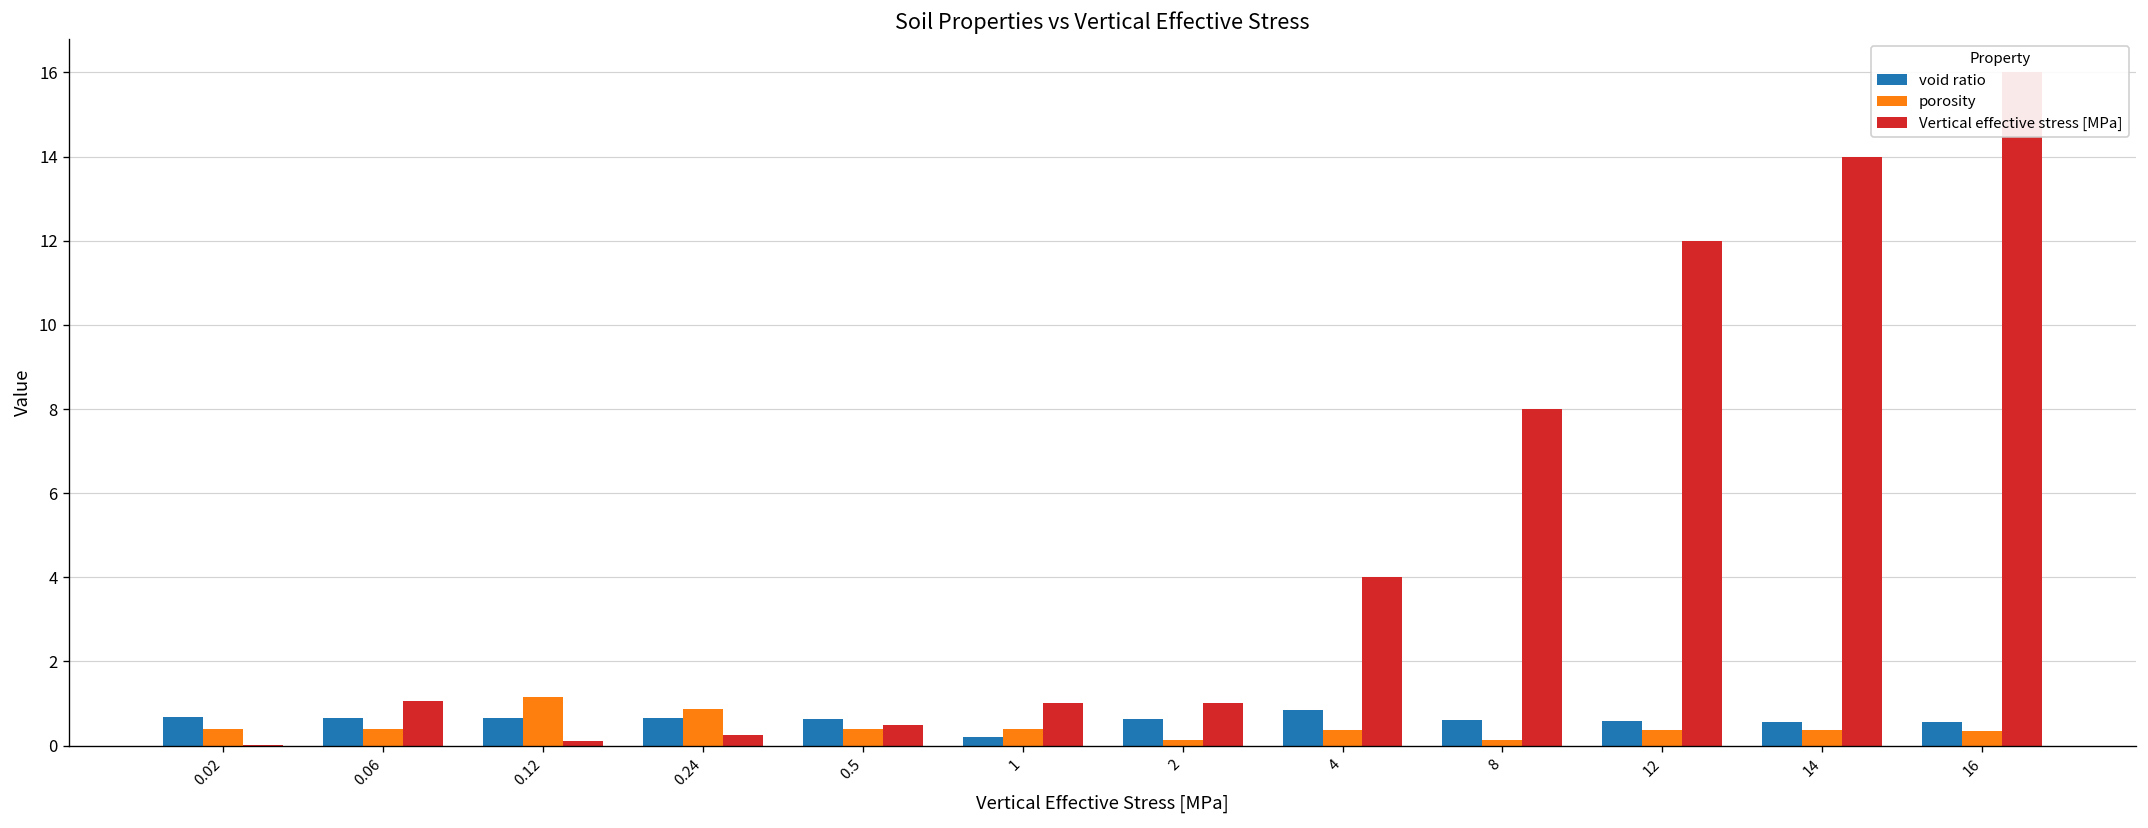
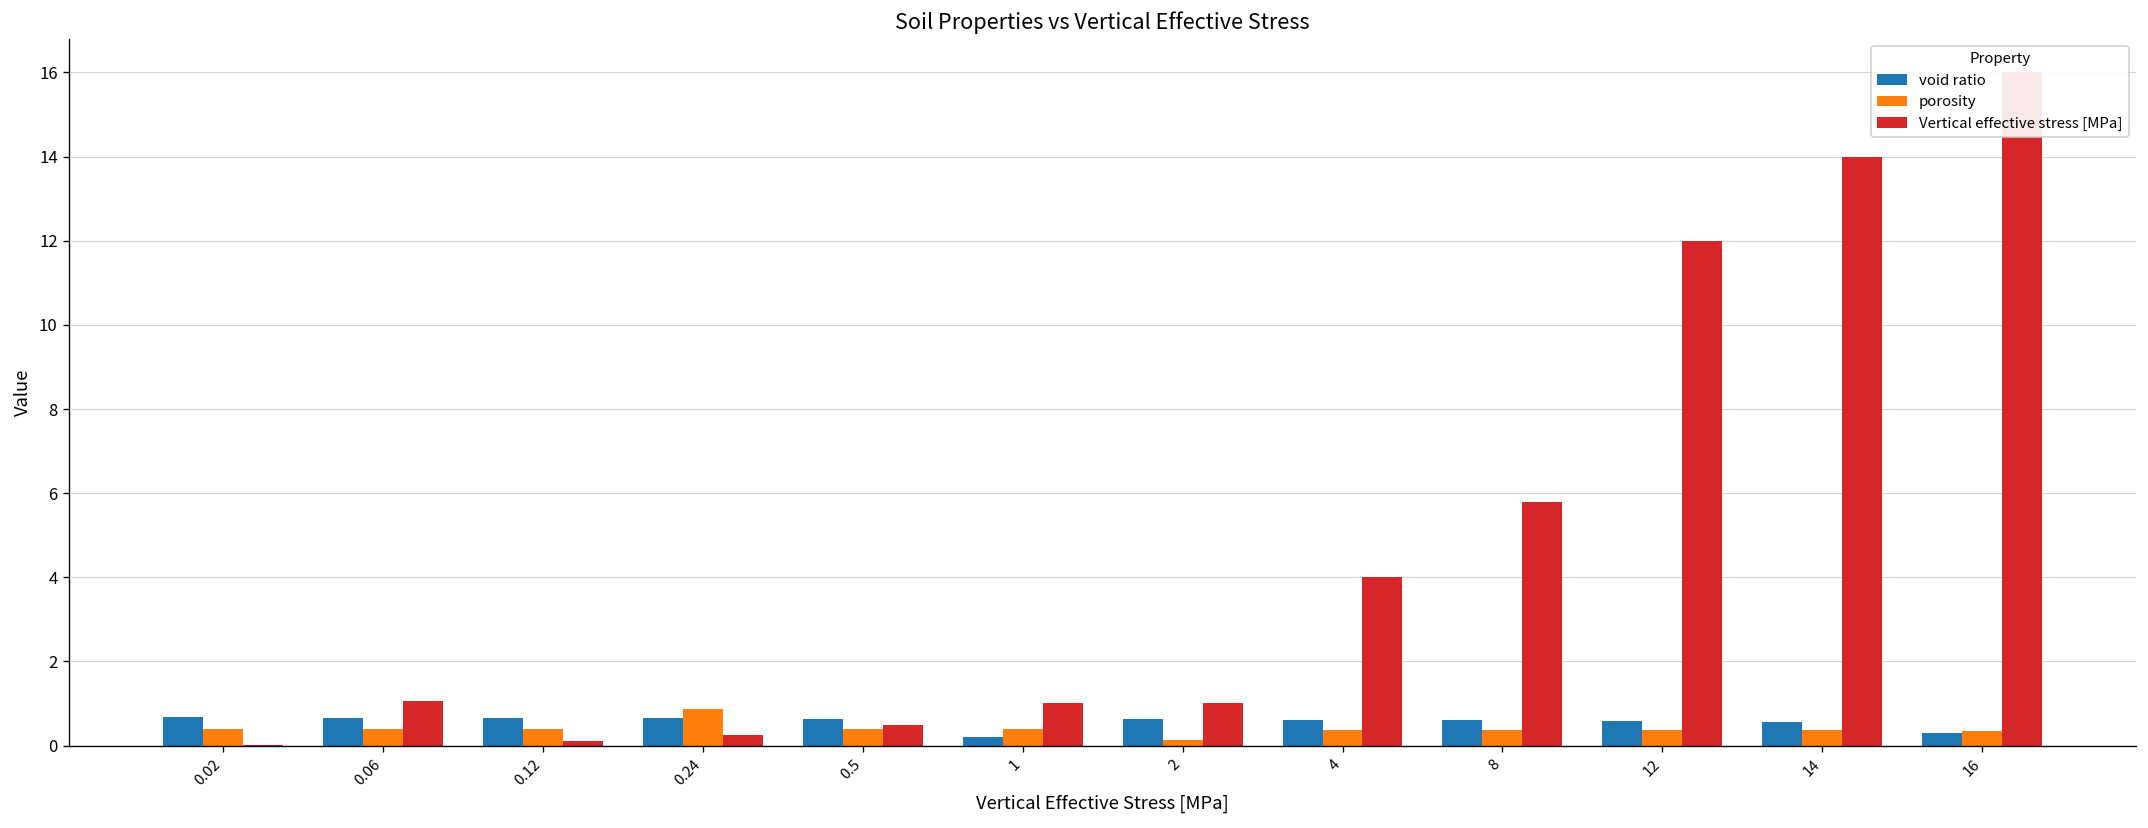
  {
    "void ratio": {
      "0.02": 0.7,
      "0.06": 0.7,
      "0.12": 0.7,
      "0.24": 0.6,
      "0.5": 0.6,
      "1": 0.2,
      "2": 0.6,
-     "4": 0.9,
+     "4": 0.6,
      "8": 0.6,
      "12": 0.6,
      "14": 0.6,
-     "16": 0.5
+     "16": 0.3
    },
    "porosity": {
      "0.02": 0.4,
      "0.06": 0.4,
-     "0.12": 1.1,
+     "0.12": 0.4,
      "0.24": 0.9,
      "0.5": 0.4,
      "1": 0.4,
      "2": 0.1,
      "4": 0.4,
-     "8": 0.1,
+     "8": 0.4,
      "12": 0.4,
      "14": 0.4,
      "16": 0.4
    },
    "Vertical effective stress [MPa]": {
      "0.06": 1.1,
      "0.12": 0.1,
      "0.24": 0.2,
      "0.5": 0.5,
      "1": 1.0,
      "2": 1.0,
      "4": 4.0,
-     "8": 8.0,
+     "8": 5.8,
      "12": 12.0,
      "14": 14.0
    }
  }
